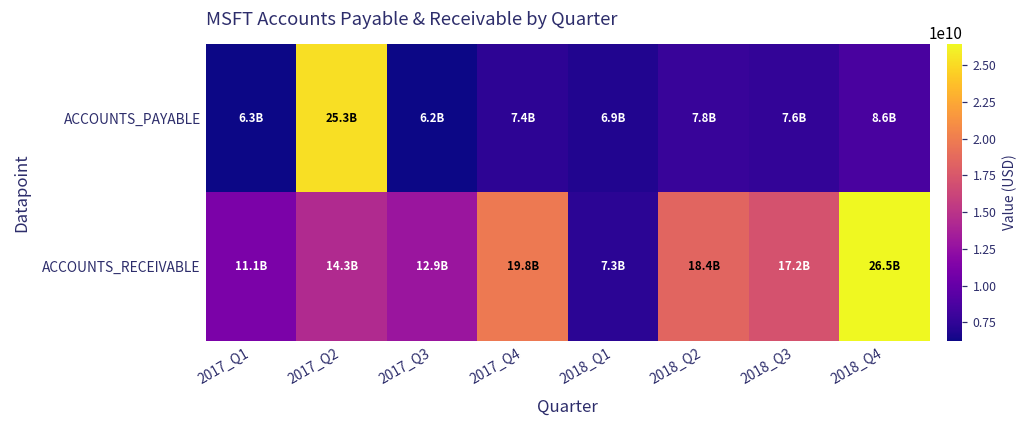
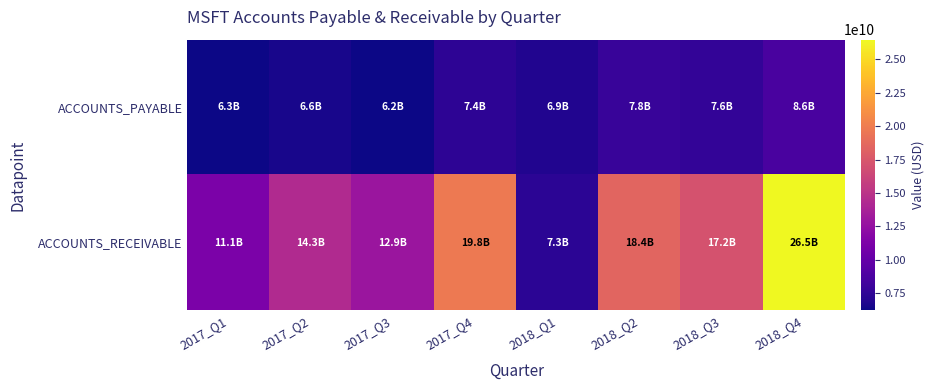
  {
    "ACCOUNTS_PAYABLE": {
      "2017_Q1": "6.3B",
-     "2017_Q2": "25.3B",
+     "2017_Q2": "6.6B",
      "2017_Q3": "6.2B",
      "2017_Q4": "7.4B",
      "2018_Q1": "6.9B",
      "2018_Q2": "7.8B",
      "2018_Q3": "7.6B",
      "2018_Q4": "8.6B"
    },
    "ACCOUNTS_RECEIVABLE": {
      "2017_Q1": "11.1B",
      "2017_Q2": "14.3B",
      "2017_Q3": "12.9B",
      "2017_Q4": "19.8B",
      "2018_Q1": "7.3B",
      "2018_Q2": "18.4B",
      "2018_Q3": "17.2B",
      "2018_Q4": "26.5B"
    }
  }
